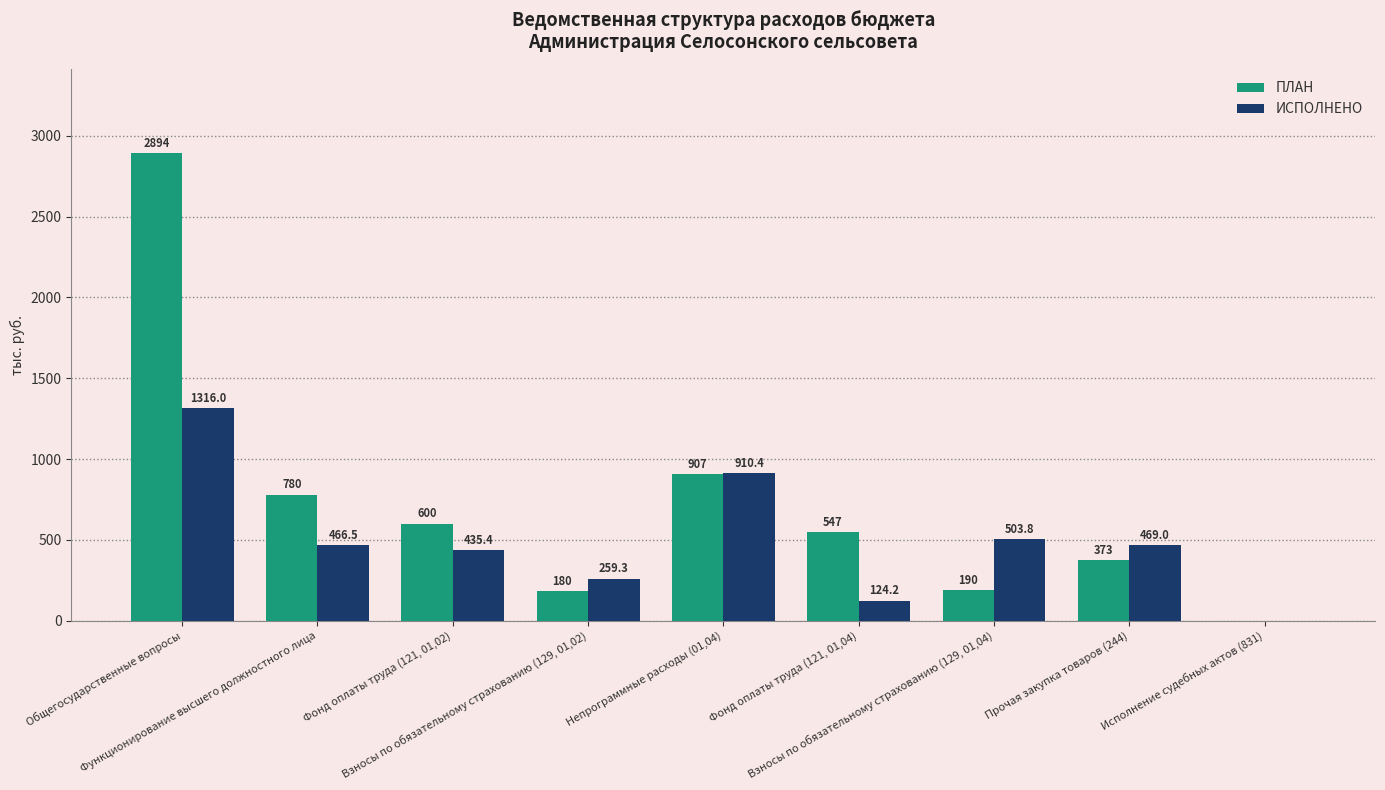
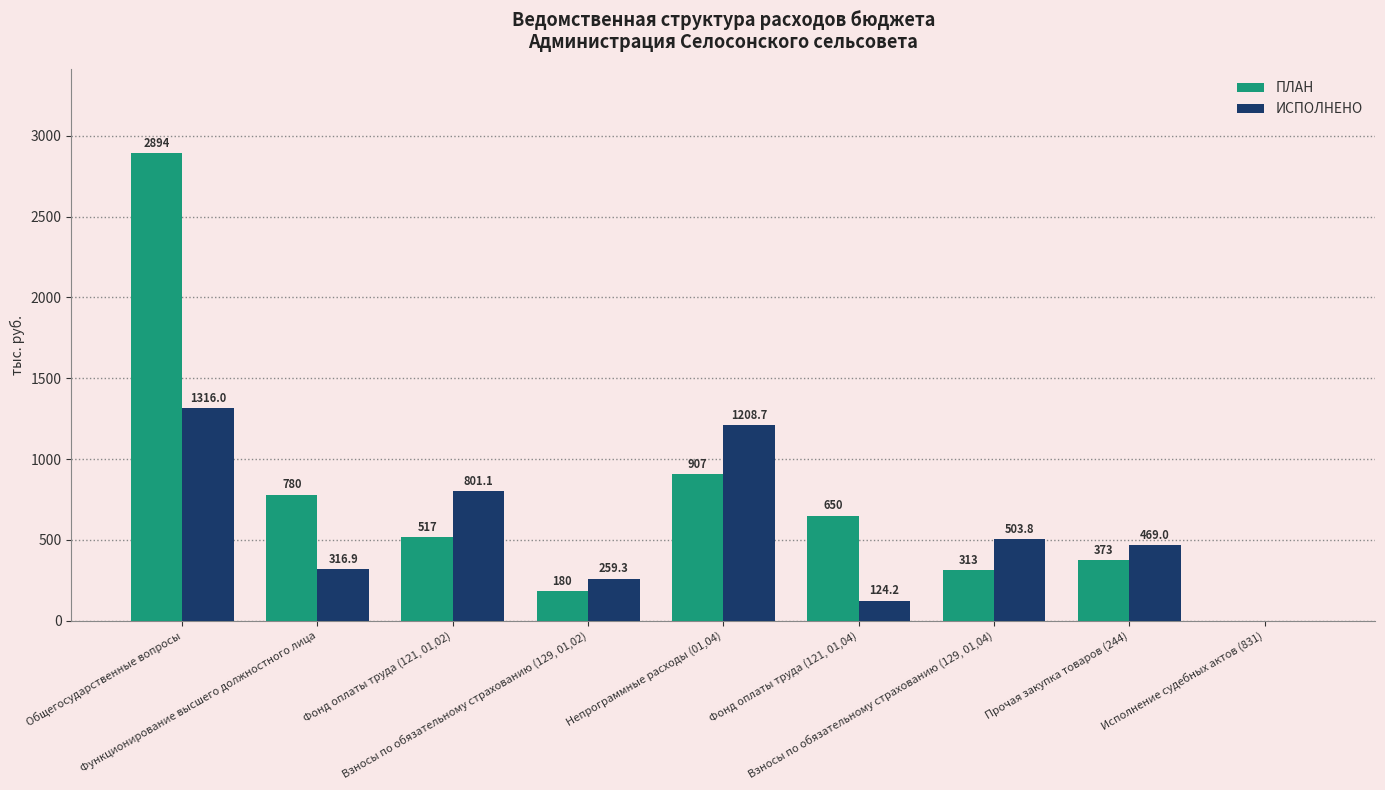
  {
    "ПЛАН": {
      "Общегосударственные вопросы": 2894,
      "Функционирование высшего должностного лица": 780,
-     "Фонд оплаты труда (121, 01,02)": 600,
+     "Фонд оплаты труда (121, 01,02)": 517,
      "Взносы по обязательному страхованию (129, 01,02)": 180,
      "Непрограммные расходы (01,04)": 907,
-     "Фонд оплаты труда (121, 01,04)": 547,
-     "Взносы по обязательному страхованию (129, 01,04)": 190,
+     "Фонд оплаты труда (121, 01,04)": 650,
+     "Взносы по обязательному страхованию (129, 01,04)": 313,
      "Прочая закупка товаров (244)": 373
    },
    "ИСПОЛНЕНО": {
      "Общегосударственные вопросы": 1316.0,
-     "Функционирование высшего должностного лица": 466.5,
-     "Фонд оплаты труда (121, 01,02)": 435.4,
+     "Функционирование высшего должностного лица": 316.9,
+     "Фонд оплаты труда (121, 01,02)": 801.1,
      "Взносы по обязательному страхованию (129, 01,02)": 259.3,
-     "Непрограммные расходы (01,04)": 910.4,
+     "Непрограммные расходы (01,04)": 1208.7,
      "Фонд оплаты труда (121, 01,04)": 124.2,
      "Взносы по обязательному страхованию (129, 01,04)": 503.8,
      "Прочая закупка товаров (244)": 469.0
    }
  }
